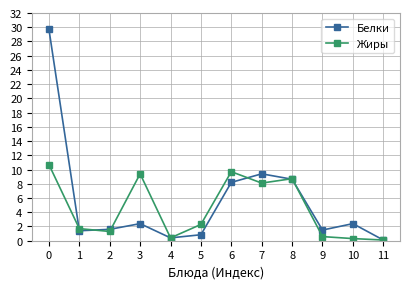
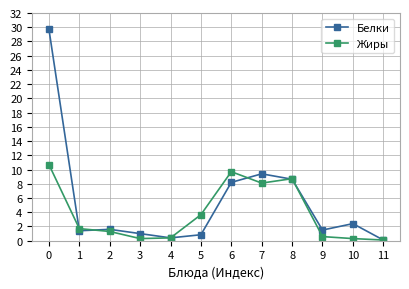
  {
    "Белки": {
      "0": 30,
-     "3": 2,
+     "3": 1,
      "5": 1,
      "6": 8,
      "7": 9,
      "9": 2,
      "10": 2
    },
    "Жиры": {
      "0": 11,
-     "3": 9,
-     "5": 2,
+     "3": 0,
+     "5": 4,
      "6": 10,
      "7": 8,
      "9": 1,
      "10": 0
    }
  }
